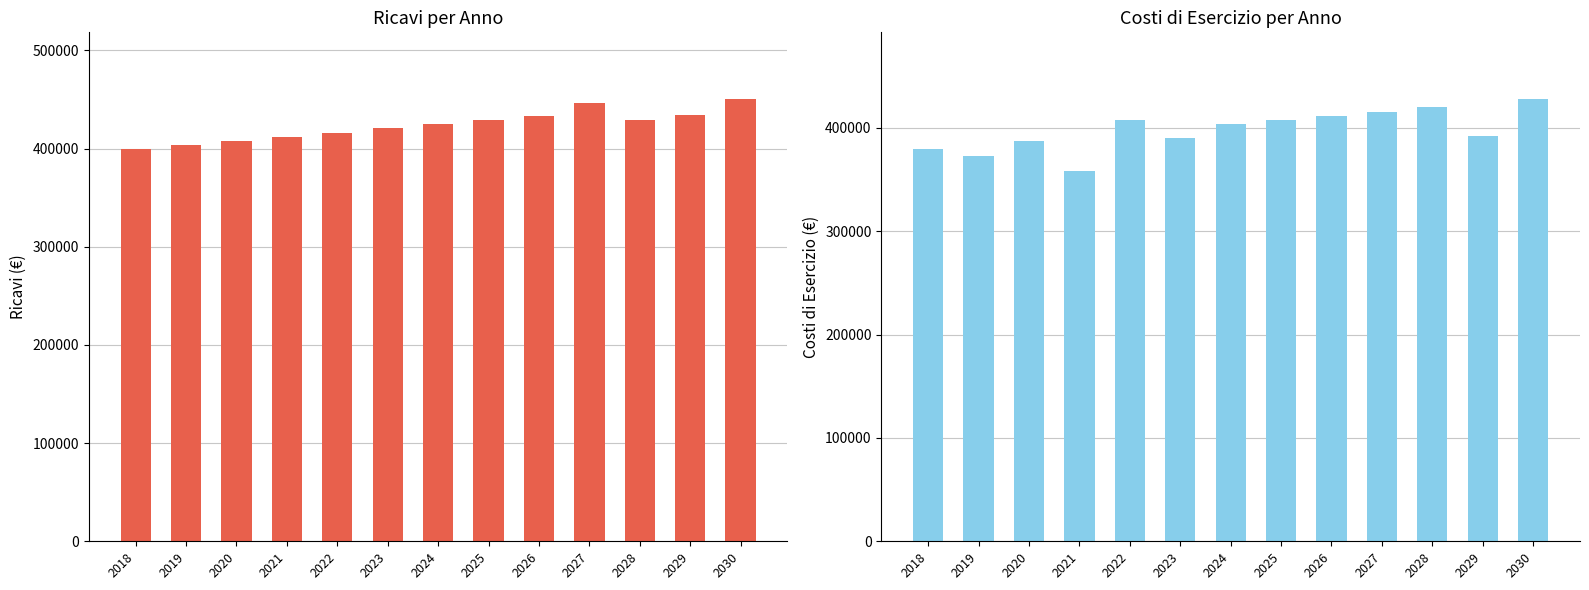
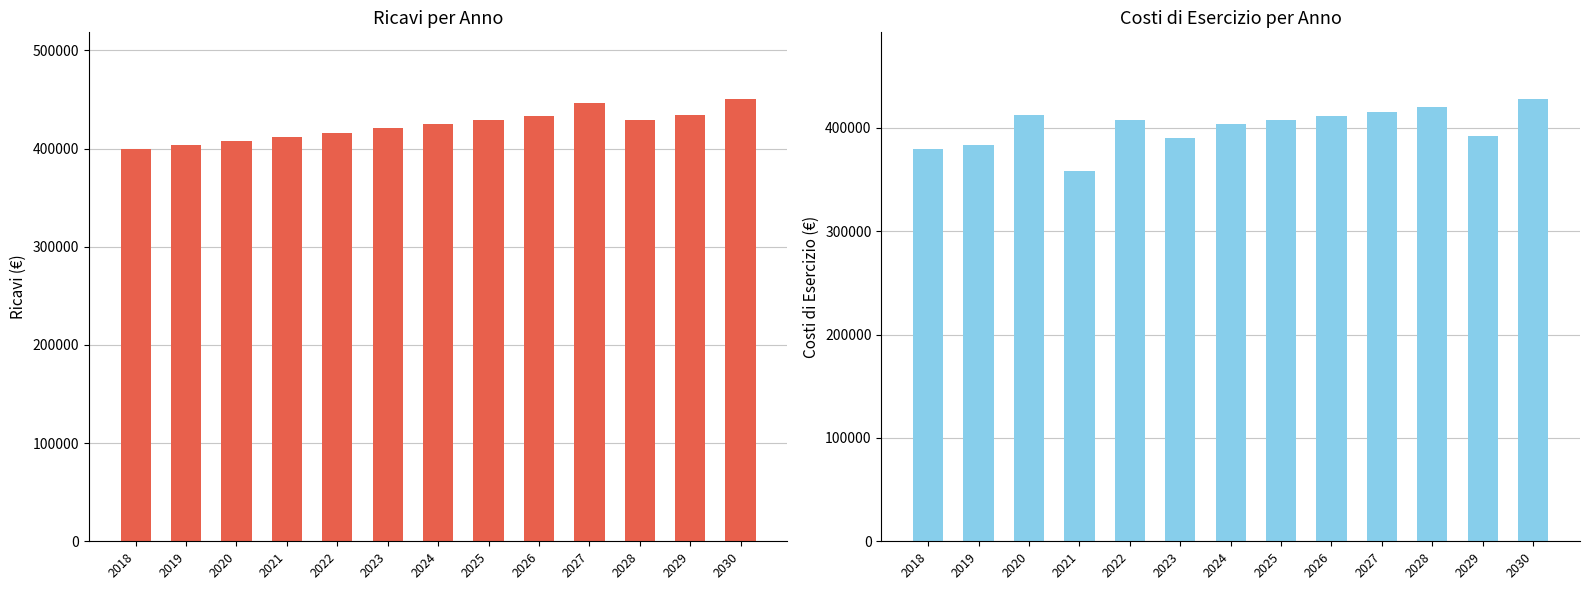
  {
    "Ricavi per Anno": {
      "2018": 400000,
      "2019": 400000,
      "2020": 410000,
      "2021": 410000,
      "2022": 420000,
      "2023": 420000,
      "2024": 420000,
      "2025": 430000,
      "2026": 430000,
      "2027": 450000,
      "2028": 430000,
      "2029": 430000,
      "2030": 450000
    },
    "Costi di Esercizio per Anno": {
      "2018": 380000,
-     "2019": 373000,
-     "2020": 388000,
+     "2019": 384000,
+     "2020": 412000,
      "2021": 358000,
      "2022": 408000,
      "2023": 390000,
      "2024": 403000,
      "2025": 407000,
      "2026": 411000,
      "2027": 416000,
      "2028": 420000,
      "2029": 392000,
      "2030": 428000
    }
  }
